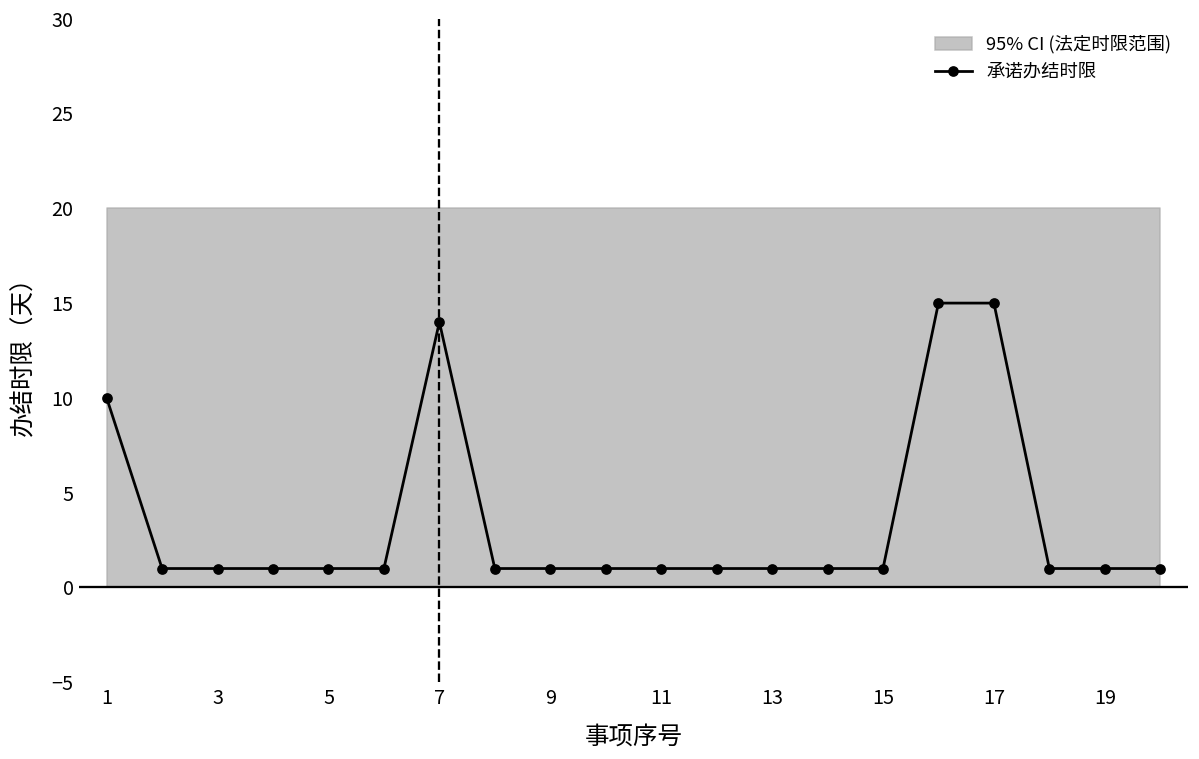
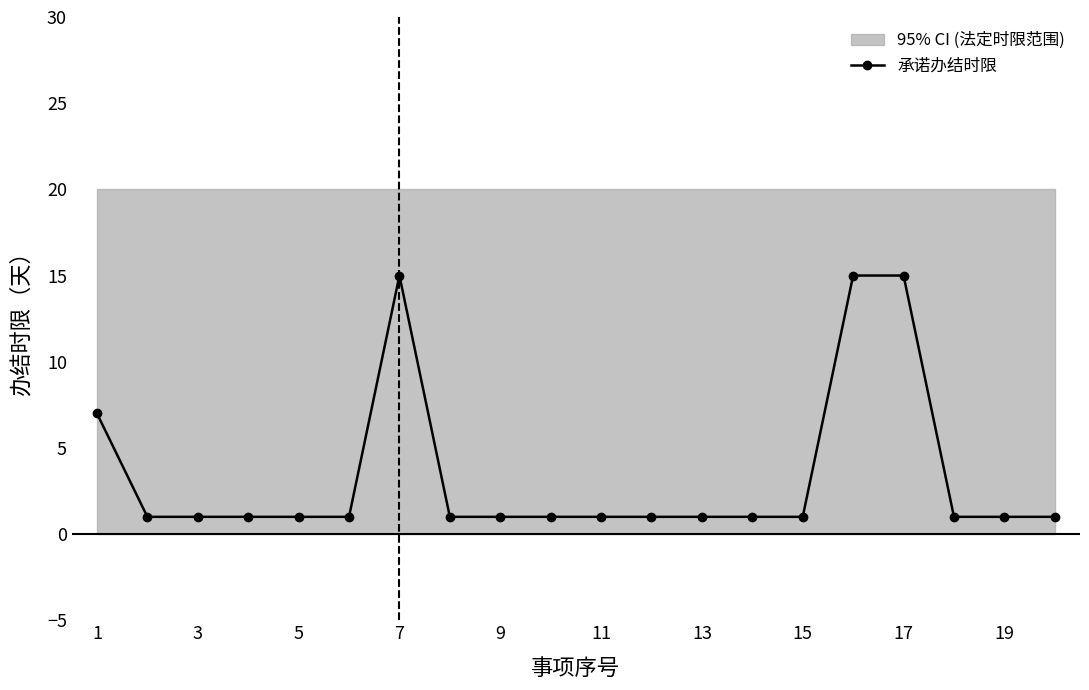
  {
    "95% CI (法定时限范围)": {
      "1": 20,
      "3": 20,
      "5": 20,
      "7": 20,
      "9": 20,
      "11": 20,
      "13": 20,
      "15": 20,
      "17": 20,
      "19": 20
    },
    "承诺办结时限": {
-     "1": 10,
+     "1": 7,
      "3": 1,
      "5": 1,
-     "7": 14,
+     "7": 15,
      "9": 1,
      "11": 1,
      "13": 1,
      "15": 1,
      "17": 15,
      "19": 1
    }
  }
